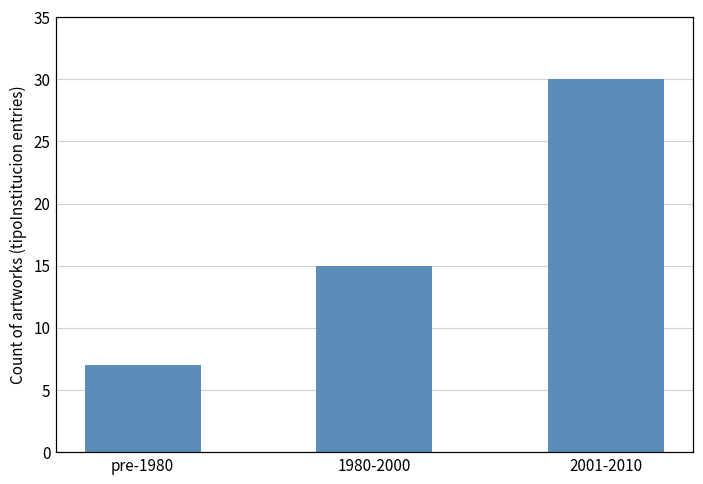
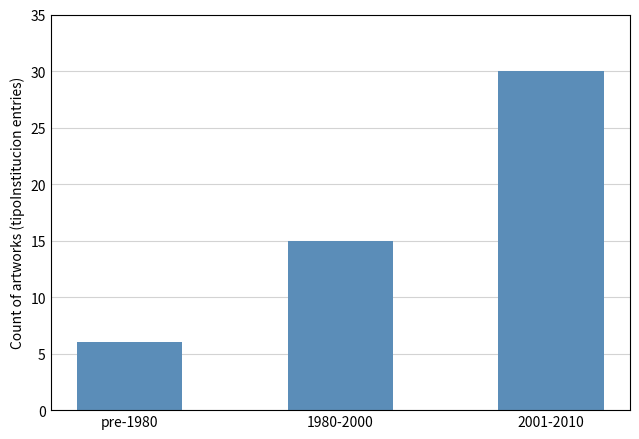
  {
-   "pre-1980": 7,
+   "pre-1980": 6,
    "1980-2000": 15,
    "2001-2010": 30
  }
